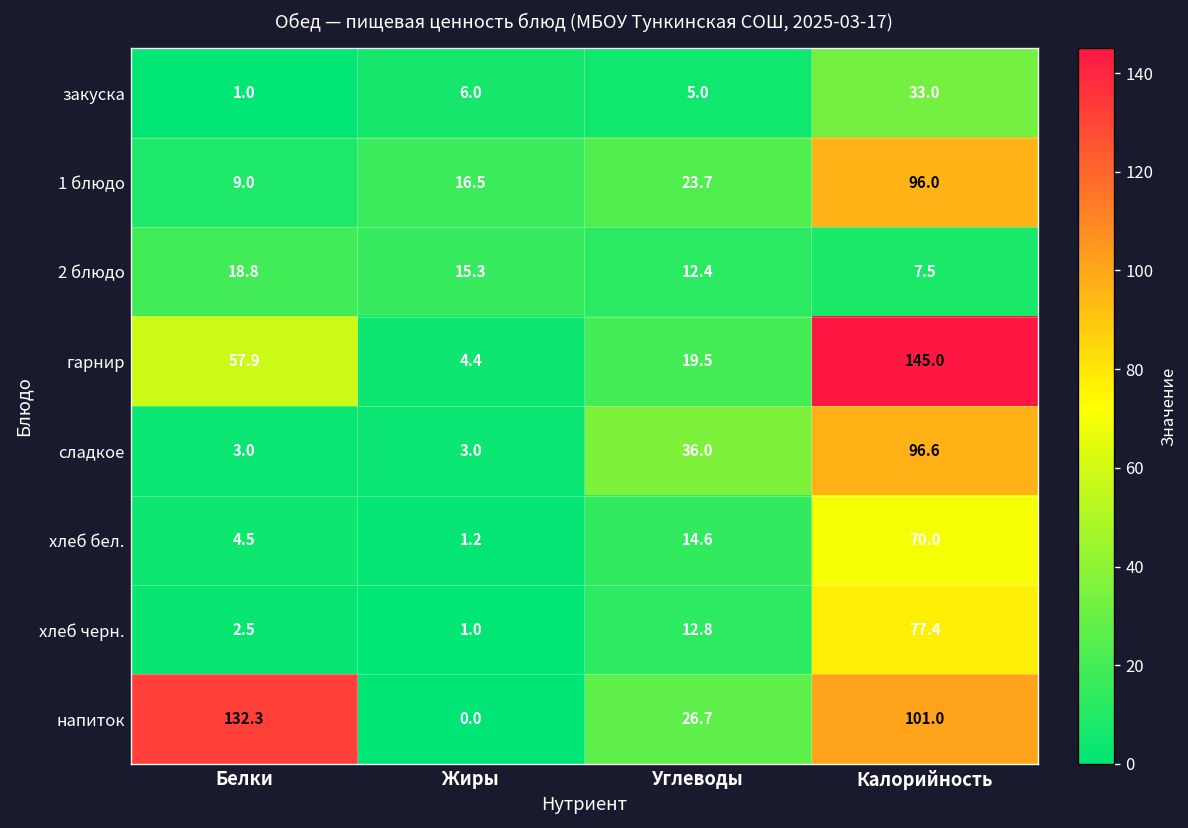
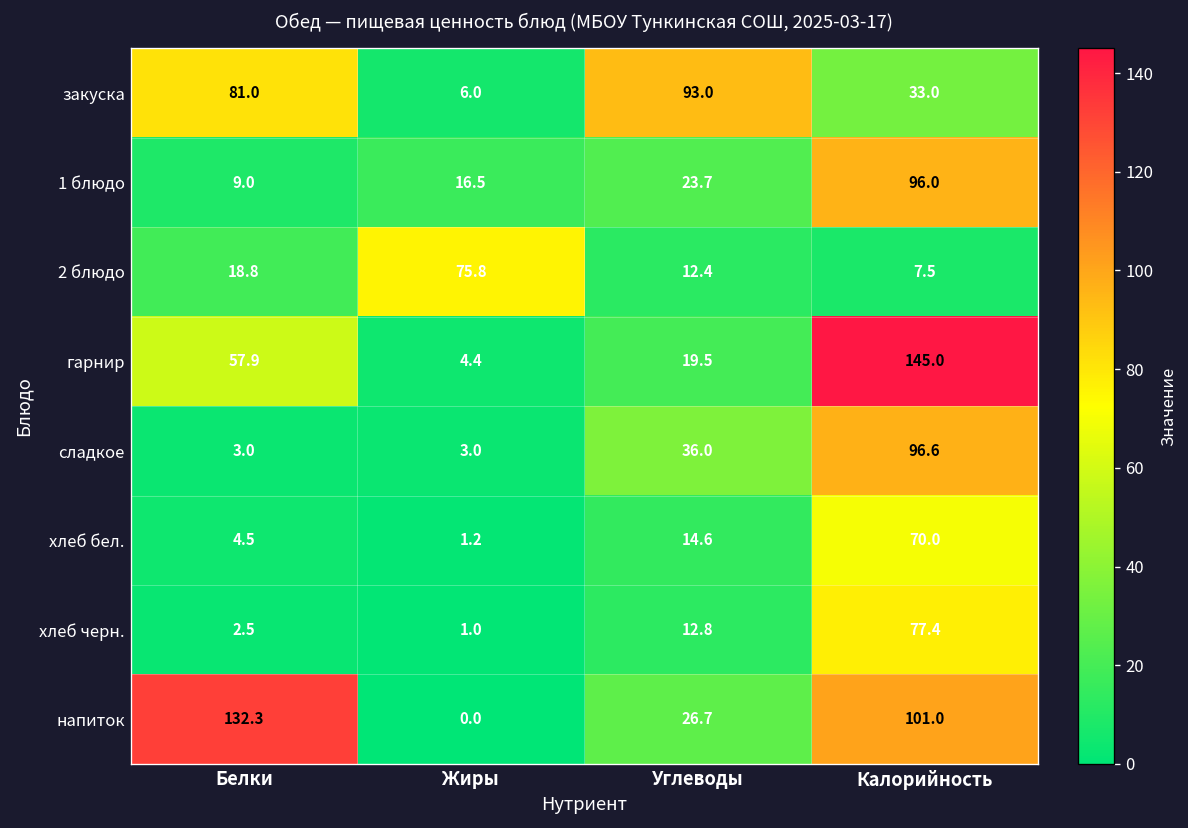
  {
    "закуска": {
-     "Белки": 1.0,
+     "Белки": 81.0,
      "Жиры": 6.0,
-     "Углеводы": 5.0,
+     "Углеводы": 93.0,
      "Калорийность": 33.0
    },
    "1 блюдо": {
      "Белки": 9.0,
      "Жиры": 16.5,
      "Углеводы": 23.7,
      "Калорийность": 96.0
    },
    "2 блюдо": {
      "Белки": 18.8,
-     "Жиры": 15.3,
+     "Жиры": 75.8,
      "Углеводы": 12.4,
      "Калорийность": 7.5
    },
    "гарнир": {
      "Белки": 57.9,
      "Жиры": 4.4,
      "Углеводы": 19.5,
      "Калорийность": 145.0
    },
    "сладкое": {
      "Белки": 3.0,
      "Жиры": 3.0,
      "Углеводы": 36.0,
      "Калорийность": 96.6
    },
    "хлеб бел.": {
      "Белки": 4.5,
      "Жиры": 1.2,
      "Углеводы": 14.6,
      "Калорийность": 70.0
    },
    "хлеб черн.": {
      "Белки": 2.5,
      "Жиры": 1.0,
      "Углеводы": 12.8,
      "Калорийность": 77.4
    },
    "напиток": {
      "Белки": 132.3,
      "Жиры": 0.0,
      "Углеводы": 26.7,
      "Калорийность": 101.0
    }
  }
